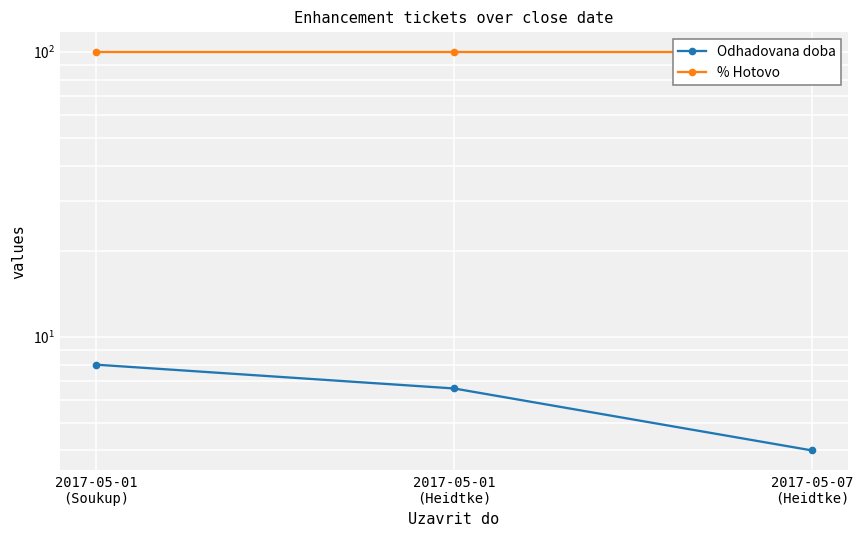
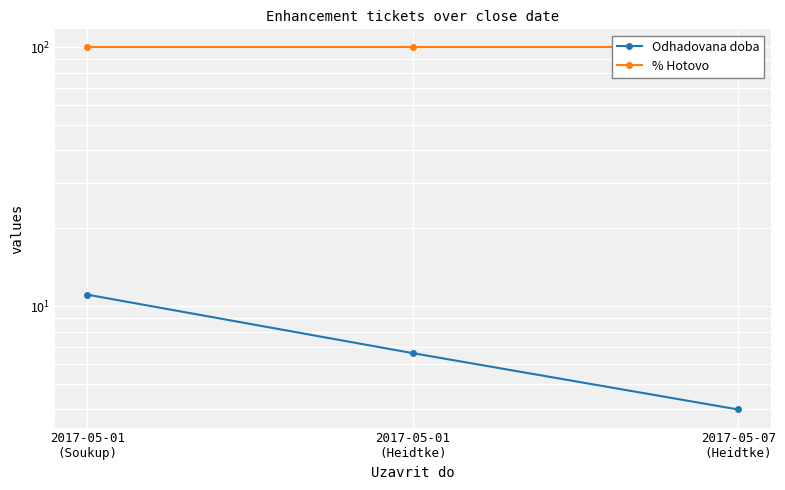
  {
    "Odhadovana doba": {
-     "2017-05-01 (Soukup)": 8.0,
+     "2017-05-01 (Soukup)": 11.1,
      "2017-05-01 (Heidtke)": 6.6,
      "2017-05-07 (Heidtke)": 4.0
    },
    "% Hotovo": {
      "2017-05-01 (Soukup)": 100,
      "2017-05-01 (Heidtke)": 100
    }
  }
